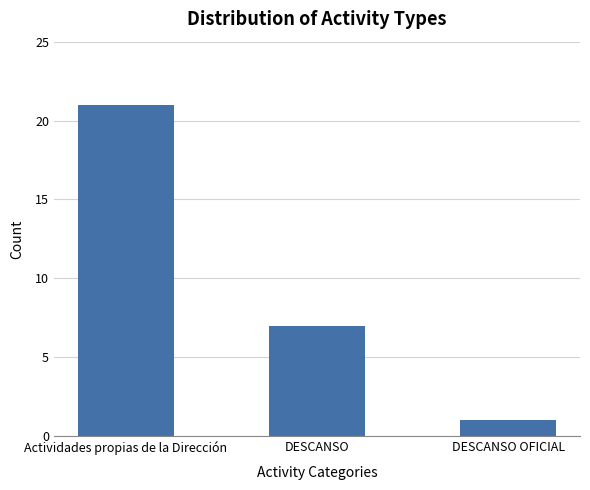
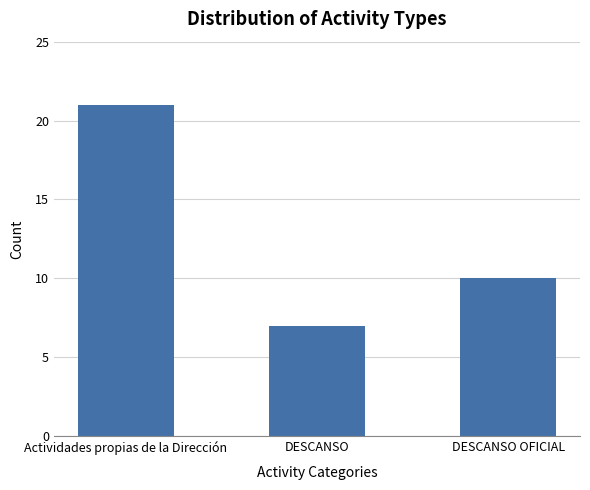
  {
    "Actividades propias de la Dirección": 21,
    "DESCANSO": 7,
-   "DESCANSO OFICIAL": 1
+   "DESCANSO OFICIAL": 10
  }
